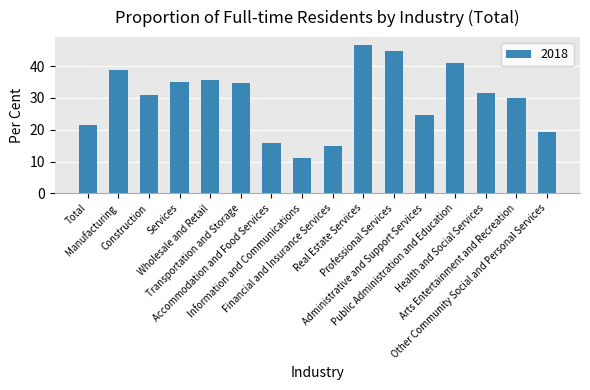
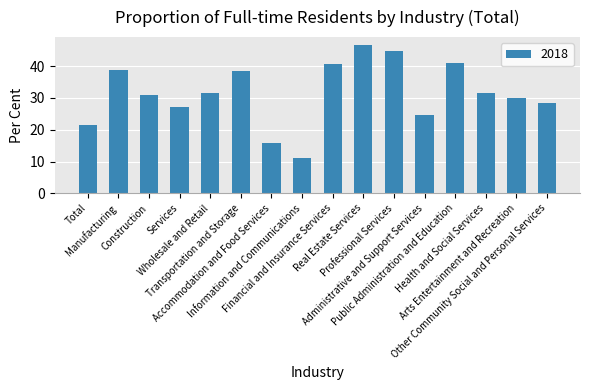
  {
    "Total": 22,
    "Manufacturing": 39,
    "Construction": 31,
-   "Services": 35,
-   "Wholesale and Retail": 36,
-   "Transportation and Storage": 35,
+   "Services": 27,
+   "Wholesale and Retail": 32,
+   "Transportation and Storage": 39,
    "Accommodation and Food Services": 16,
    "Information and Communications": 11,
-   "Financial and Insurance Services": 15,
+   "Financial and Insurance Services": 41,
    "Real Estate Services": 47,
    "Professional Services": 45,
    "Administrative and Support Services": 25,
    "Public Administration and Education": 41,
    "Health and Social Services": 32,
    "Arts Entertainment and Recreation": 30,
-   "Other Community Social and Personal Services": 19
+   "Other Community Social and Personal Services": 29
  }
